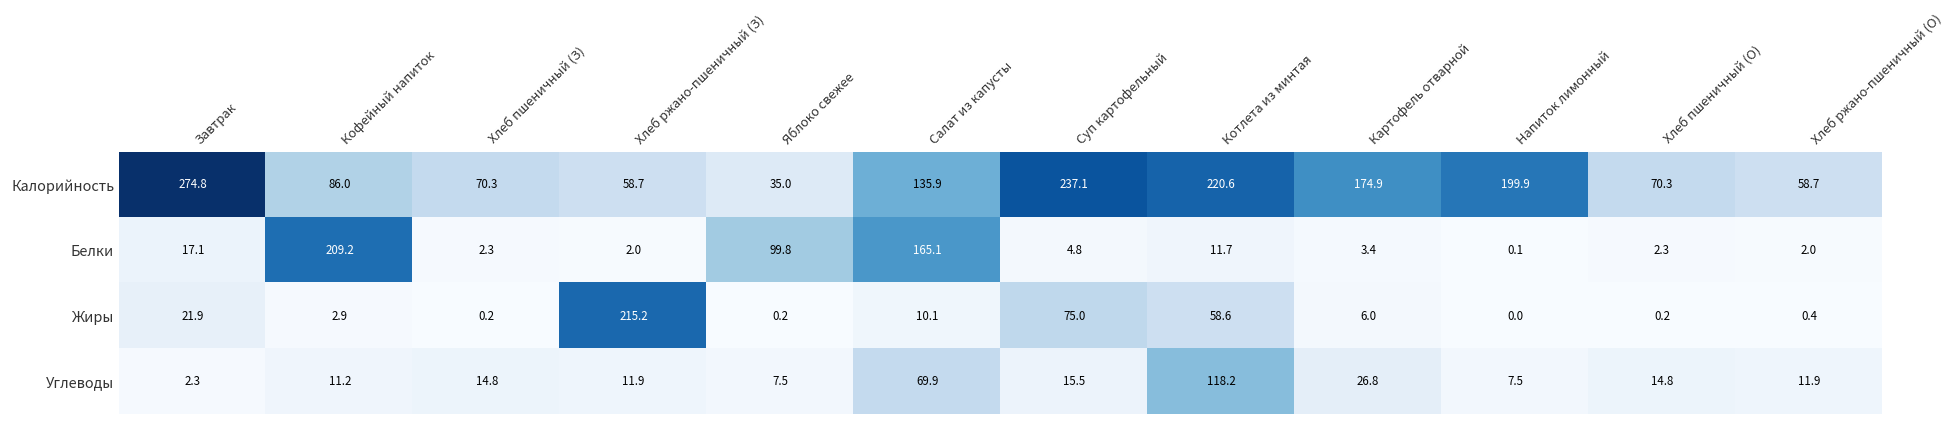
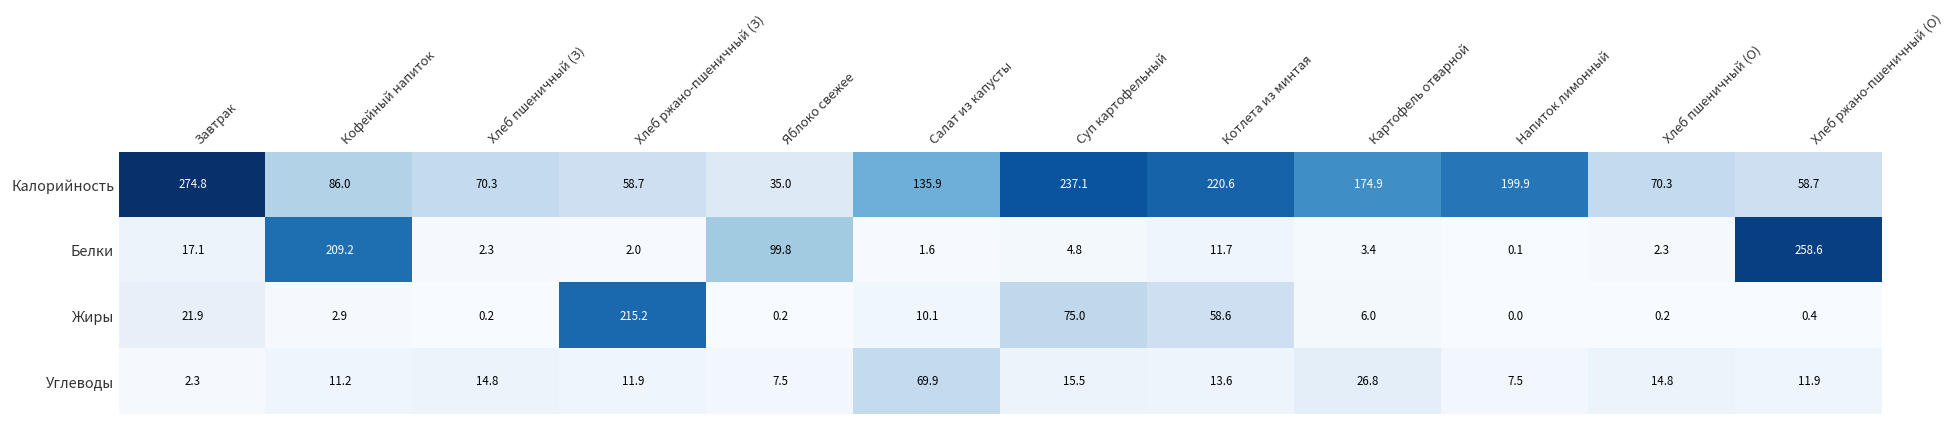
  {
    "Калорийность": {
      "Завтрак": 274.8,
      "Кофейный напиток": 86.0,
      "Хлеб пшеничный (З)": 70.3,
      "Хлеб ржано-пшеничный (З)": 58.7,
      "Яблоко свежее": 35.0,
      "Салат из капусты": 135.9,
      "Суп картофельный": 237.1,
      "Котлета из минтая": 220.6,
      "Картофель отварной": 174.9,
      "Напиток лимонный": 199.9,
      "Хлеб пшеничный (О)": 70.3,
      "Хлеб ржано-пшеничный (О)": 58.7
    },
    "Белки": {
      "Завтрак": 17.1,
      "Кофейный напиток": 209.2,
      "Хлеб пшеничный (З)": 2.3,
      "Хлеб ржано-пшеничный (З)": 2.0,
      "Яблоко свежее": 99.8,
-     "Салат из капусты": 165.1,
+     "Салат из капусты": 1.6,
      "Суп картофельный": 4.8,
      "Котлета из минтая": 11.7,
      "Картофель отварной": 3.4,
      "Напиток лимонный": 0.1,
      "Хлеб пшеничный (О)": 2.3,
-     "Хлеб ржано-пшеничный (О)": 2.0
+     "Хлеб ржано-пшеничный (О)": 258.6
    },
    "Жиры": {
      "Завтрак": 21.9,
      "Кофейный напиток": 2.9,
      "Хлеб пшеничный (З)": 0.2,
      "Хлеб ржано-пшеничный (З)": 215.2,
      "Яблоко свежее": 0.2,
      "Салат из капусты": 10.1,
      "Суп картофельный": 75.0,
      "Котлета из минтая": 58.6,
      "Картофель отварной": 6.0,
      "Напиток лимонный": 0.0,
      "Хлеб пшеничный (О)": 0.2,
      "Хлеб ржано-пшеничный (О)": 0.4
    },
    "Углеводы": {
      "Завтрак": 2.3,
      "Кофейный напиток": 11.2,
      "Хлеб пшеничный (З)": 14.8,
      "Хлеб ржано-пшеничный (З)": 11.9,
      "Яблоко свежее": 7.5,
      "Салат из капусты": 69.9,
      "Суп картофельный": 15.5,
-     "Котлета из минтая": 118.2,
+     "Котлета из минтая": 13.6,
      "Картофель отварной": 26.8,
      "Напиток лимонный": 7.5,
      "Хлеб пшеничный (О)": 14.8,
      "Хлеб ржано-пшеничный (О)": 11.9
    }
  }
